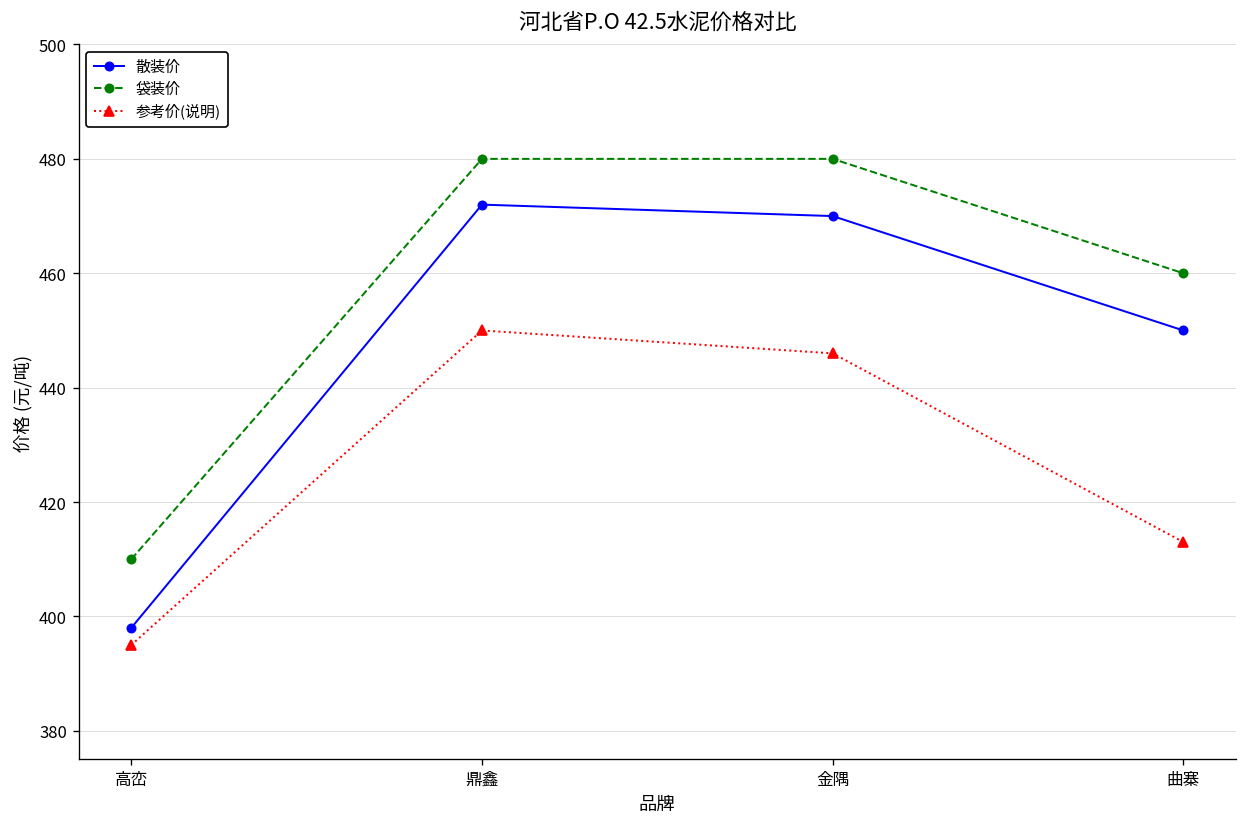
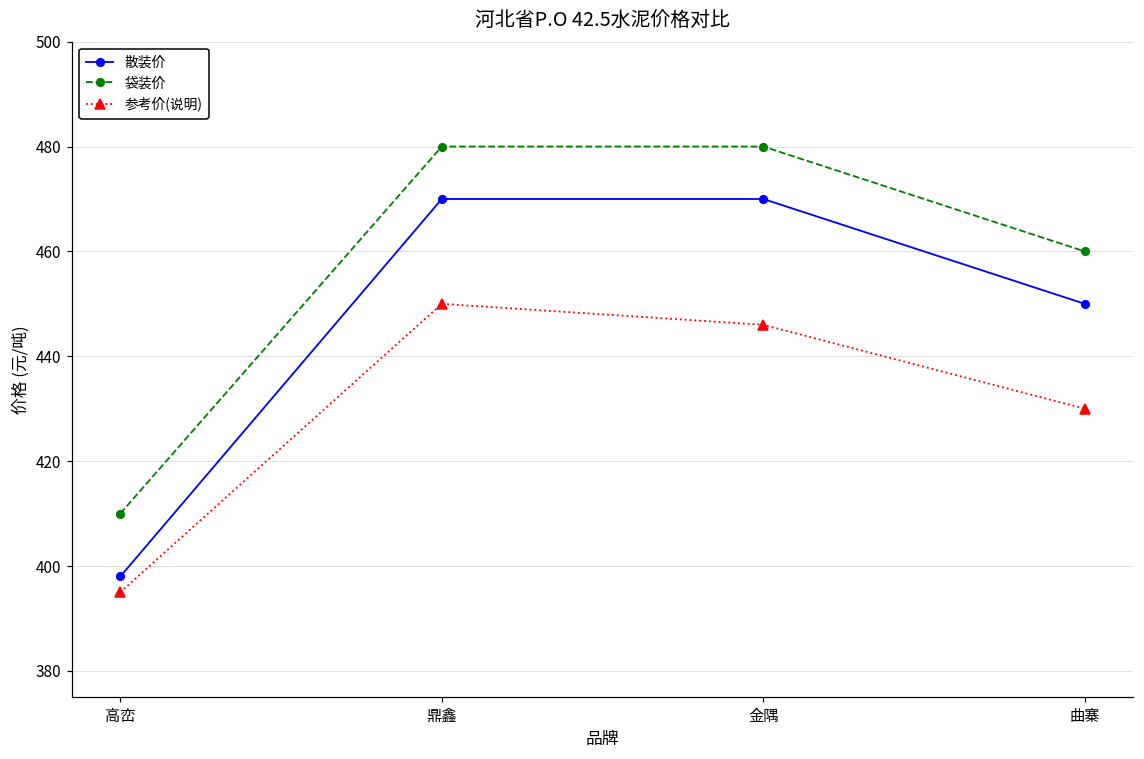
  {
    "散装价": {
      "高峦": 398,
-     "鼎鑫": 472,
+     "鼎鑫": 470,
      "金隅": 470,
      "曲寨": 450
    },
    "袋装价": {
      "高峦": 410,
      "鼎鑫": 480,
      "金隅": 480,
      "曲寨": 460
    },
    "参考价(说明)": {
      "高峦": 395,
      "鼎鑫": 450,
      "金隅": 446,
-     "曲寨": 413
+     "曲寨": 430
    }
  }
